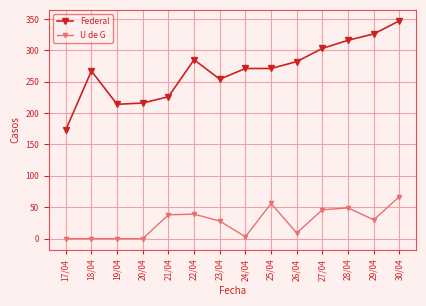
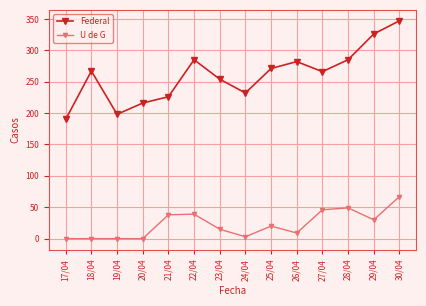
  {
    "Federal": {
-     "17/04": 170,
+     "17/04": 190,
      "18/04": 270,
-     "19/04": 210,
+     "19/04": 200,
      "20/04": 220,
      "21/04": 230,
      "22/04": 290,
      "23/04": 250,
-     "24/04": 270,
+     "24/04": 230,
      "25/04": 270,
      "26/04": 280,
-     "27/04": 300,
-     "28/04": 320,
+     "27/04": 270,
+     "28/04": 290,
      "29/04": 330,
      "30/04": 350
    },
    "U de G": {
      "17/04": 0,
      "18/04": 0,
      "19/04": 0,
      "20/04": 0,
      "21/04": 40,
      "22/04": 40,
-     "23/04": 30,
+     "23/04": 20,
      "24/04": 0,
-     "25/04": 60,
+     "25/04": 20,
      "26/04": 10,
      "27/04": 50,
      "28/04": 50,
      "29/04": 30,
      "30/04": 70
    }
  }
